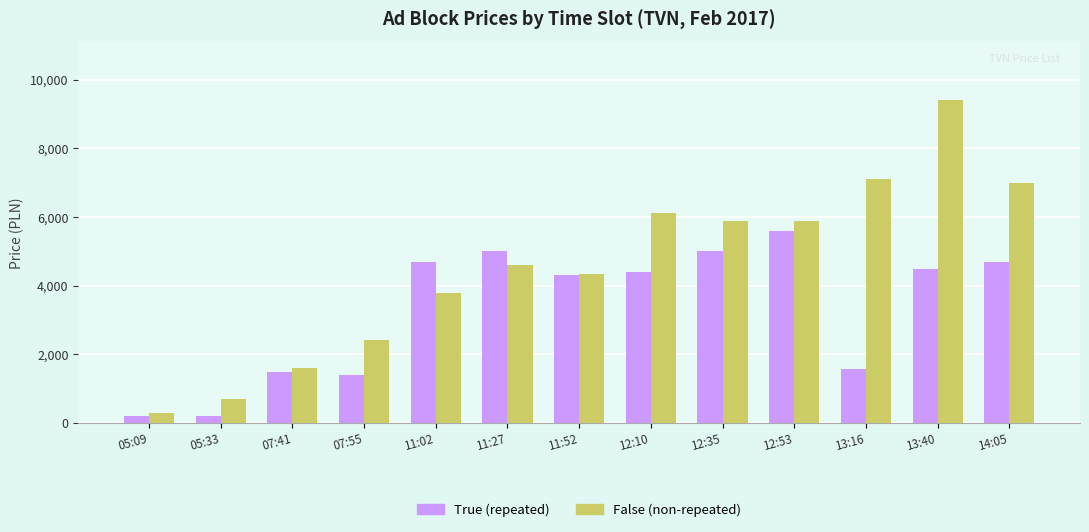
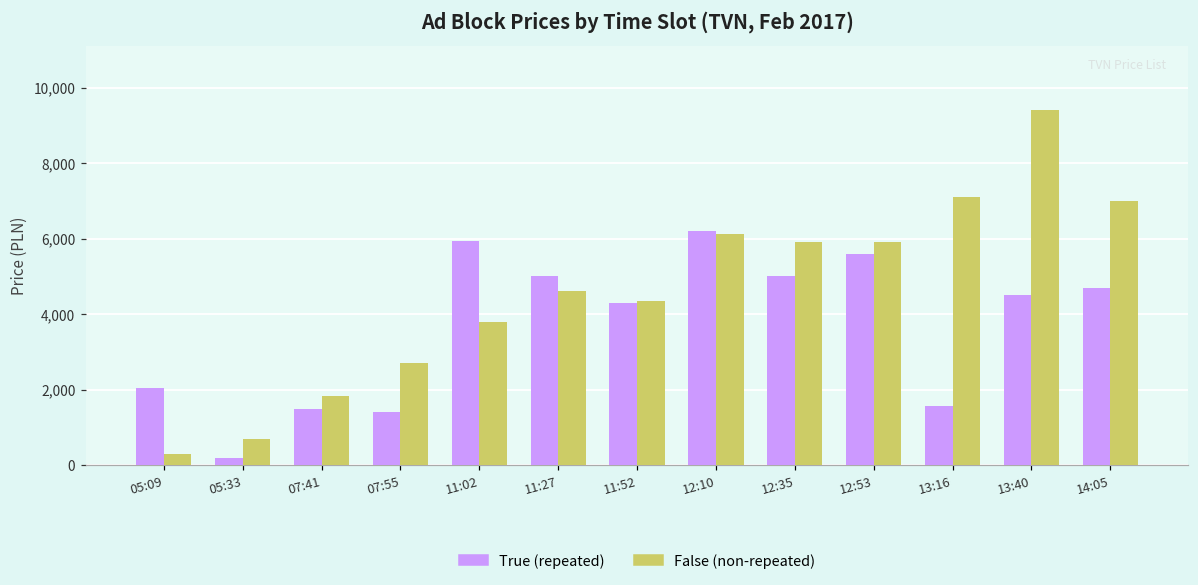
  {
    "True (repeated)": {
-     "05:09": "200",
+     "05:09": "2,000",
      "05:33": "200",
      "07:41": "1,500",
      "07:55": "1,400",
-     "11:02": "4,700",
+     "11:02": "5,900",
      "11:27": "5,000",
      "11:52": "4,300",
-     "12:10": "4,400",
+     "12:10": "6,200",
      "12:35": "5,000",
      "12:53": "5,600",
      "13:16": "1,600",
      "13:40": "4,500",
      "14:05": "4,700"
    },
    "False (non-repeated)": {
      "05:09": "300",
      "05:33": "700",
-     "07:41": "1,600",
-     "07:55": "2,400",
+     "07:41": "1,800",
+     "07:55": "2,700",
      "11:02": "3,800",
      "11:27": "4,600",
      "11:52": "4,300",
      "12:10": "6,100",
      "12:35": "5,900",
      "12:53": "5,900",
      "13:16": "7,100",
      "13:40": "9,400",
      "14:05": "7,000"
    }
  }
